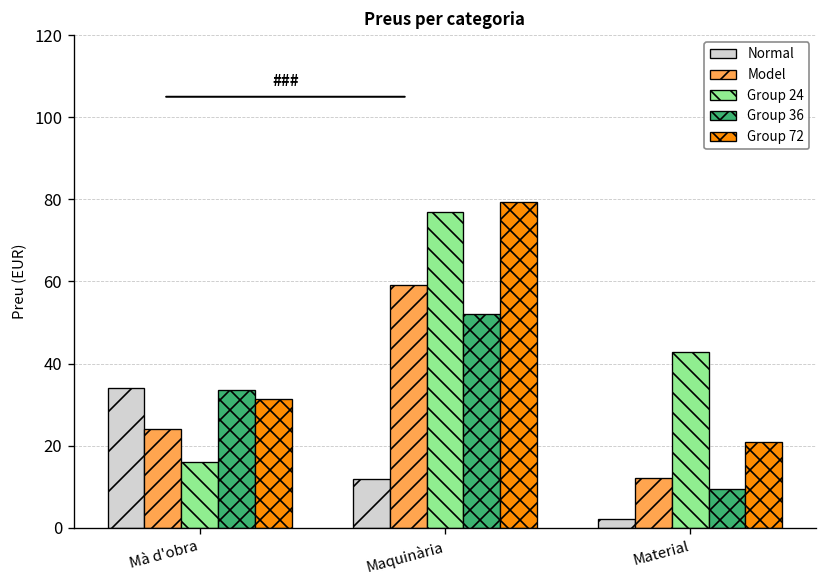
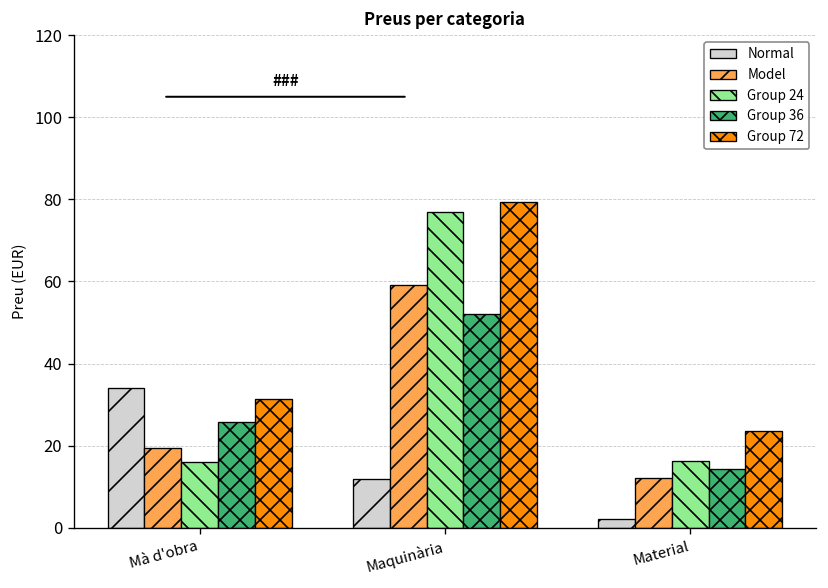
  {
    "Normal": {
      "Mà d'obra": 34,
      "Maquinària": 12,
      "Material": 2
    },
    "Model": {
-     "Mà d'obra": 24,
+     "Mà d'obra": 19,
      "Maquinària": 59,
      "Material": 12
    },
    "Group 24": {
      "Mà d'obra": 16,
      "Maquinària": 77,
-     "Material": 43
+     "Material": 16
    },
    "Group 36": {
-     "Mà d'obra": 34,
+     "Mà d'obra": 26,
      "Maquinària": 52,
-     "Material": 9
+     "Material": 14
    },
    "Group 72": {
      "Mà d'obra": 31,
      "Maquinària": 79,
-     "Material": 21
+     "Material": 23
    }
  }
